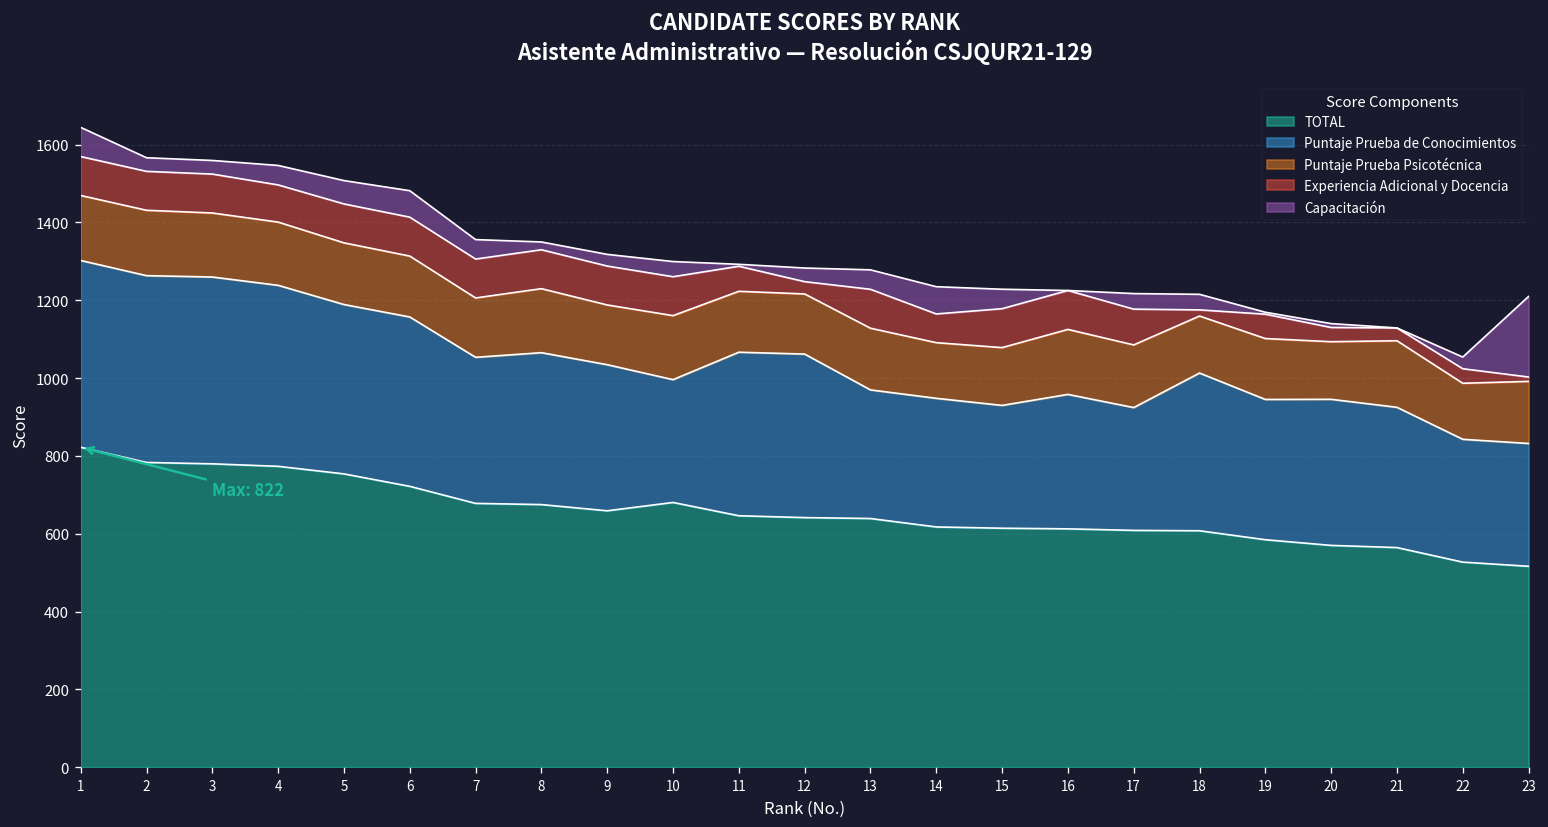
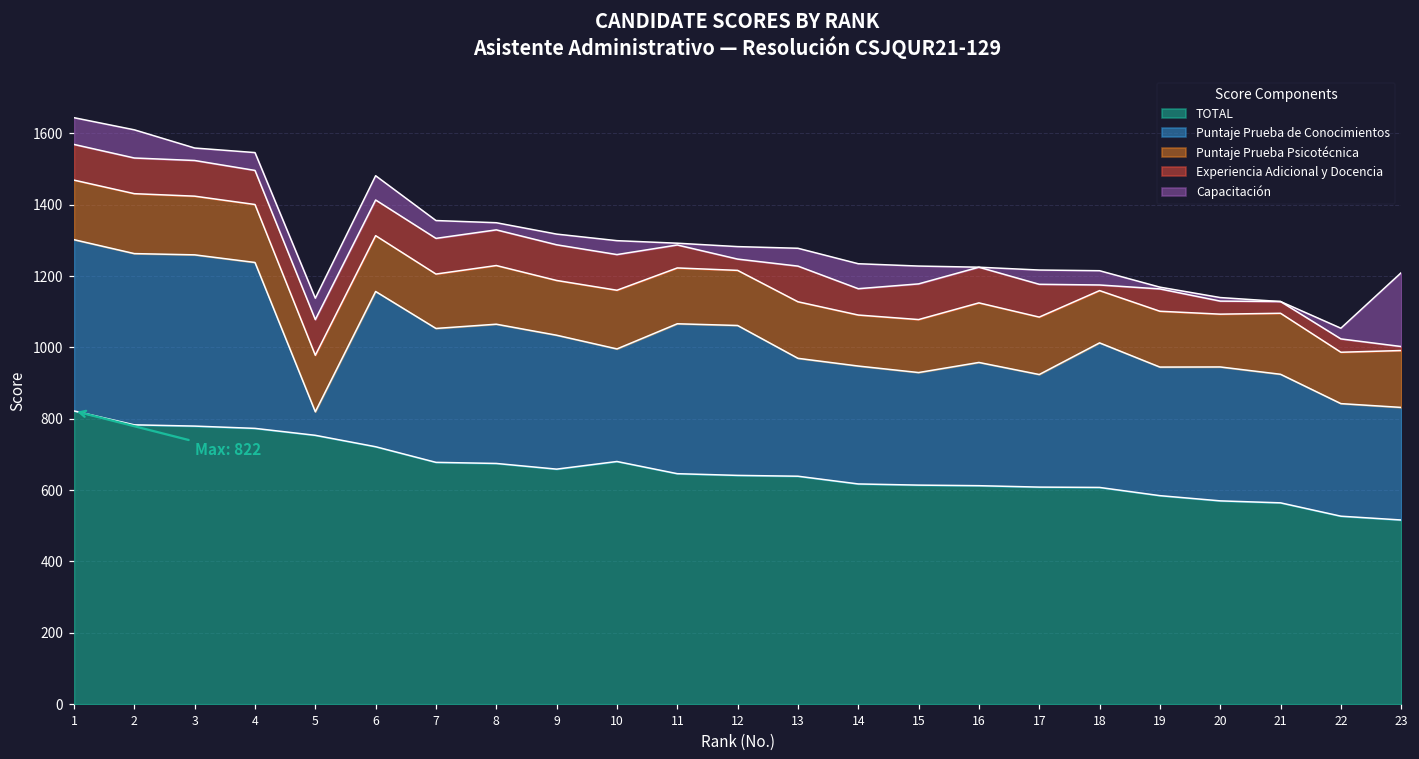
  {
    "TOTAL": {
      "1": 820,
      "5": 750,
      "6": 720,
      "7": 680,
      "8": 670,
      "9": 660,
      "10": 680,
      "11": 650,
      "12": 640,
      "13": 640,
      "14": 620,
      "15": 610,
      "16": 610,
      "17": 610,
      "18": 610,
      "19": 580,
      "20": 570,
      "21": 560,
      "22": 530,
      "23": 520
    },
    "Puntaje Prueba de Conocimientos": {
      "1": 480,
      "2": 480,
      "3": 480,
      "4": 470,
-     "5": 440,
+     "5": 70,
      "6": 440,
      "7": 380,
      "8": 390,
      "9": 380,
      "10": 320,
      "11": 420,
      "12": 420,
      "13": 330,
      "14": 330,
      "15": 320,
      "16": 350,
      "17": 320,
      "18": 410,
      "19": 360,
      "20": 380,
      "21": 360,
      "22": 320,
      "23": 320
    },
    "Capacitación": {
      "1": 80,
-     "2": 40,
+     "2": 80,
      "3": 40,
      "4": 50,
      "5": 60,
      "6": 70,
      "7": 50,
      "8": 20,
      "9": 30,
      "10": 40,
      "12": 40,
      "13": 50,
      "14": 70,
      "15": 50,
      "17": 40,
      "18": 40,
      "20": 10,
      "22": 30,
      "23": 210
    }
  }
